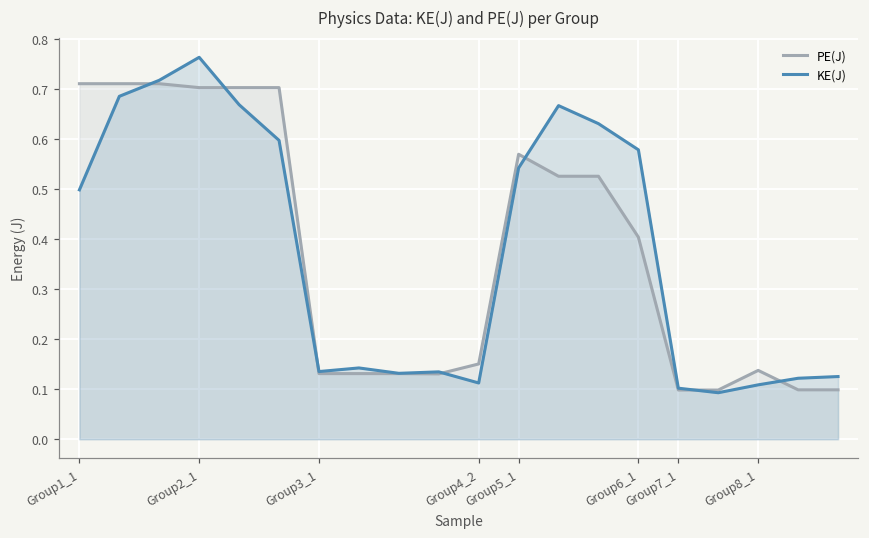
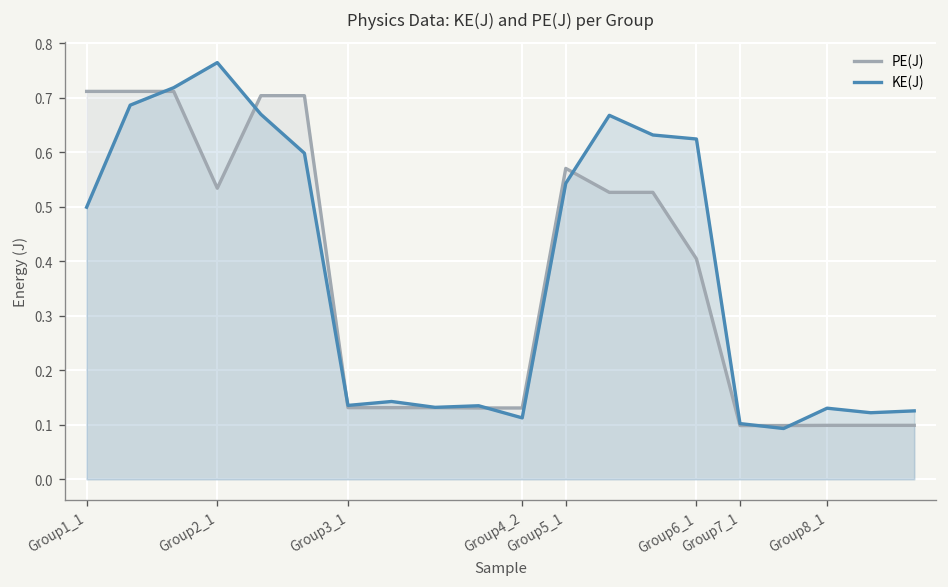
  {
    "PE(J)": {
      "Group1_1": 0.71,
-     "Group2_1": 0.70,
-     "Group4_2": 0.15,
+     "Group2_1": 0.53,
+     "Group4_2": 0.13,
      "Group5_1": 0.57,
      "Group6_1": 0.40,
-     "Group8_1": 0.14
+     "Group8_1": 0.10
    },
    "KE(J)": {
      "Group1_1": 0.50,
      "Group2_1": 0.76,
      "Group4_2": 0.11,
      "Group5_1": 0.54,
-     "Group6_1": 0.58,
-     "Group8_1": 0.11
+     "Group6_1": 0.62,
+     "Group8_1": 0.13
    }
  }
